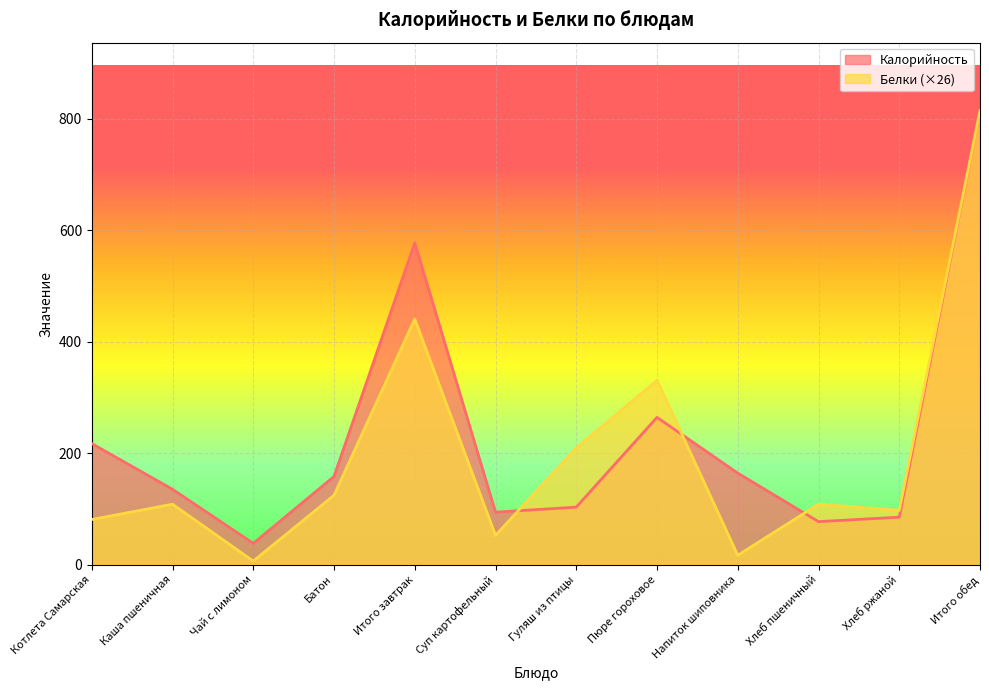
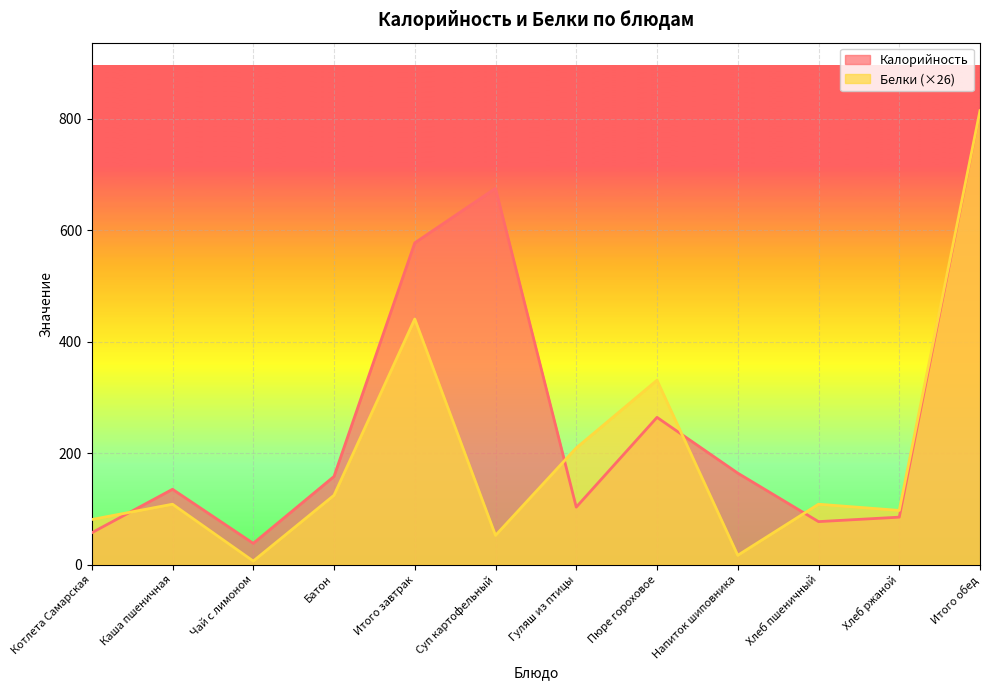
  {
    "Калорийность": {
-     "Котлета Самарская": 220,
+     "Котлета Самарская": 60,
      "Каша пшеничная": 140,
      "Чай с лимоном": 40,
      "Батон": 160,
      "Итого завтрак": 580,
-     "Суп картофельный": 90,
+     "Суп картофельный": 680,
      "Гуляш из птицы": 100,
      "Пюре гороховое": 260,
      "Напиток шиповника": 160,
      "Хлеб пшеничный": 80,
      "Хлеб ржаной": 90
    },
    "Белки (×26)": {
      "Котлета Самарская": 80,
      "Каша пшеничная": 110,
      "Чай с лимоном": 10,
      "Батон": 120,
      "Итого завтрак": 440,
      "Суп картофельный": 50,
      "Гуляш из птицы": 210,
      "Пюре гороховое": 330,
      "Напиток шиповника": 20,
      "Хлеб пшеничный": 110,
      "Хлеб ржаной": 100
    }
  }
